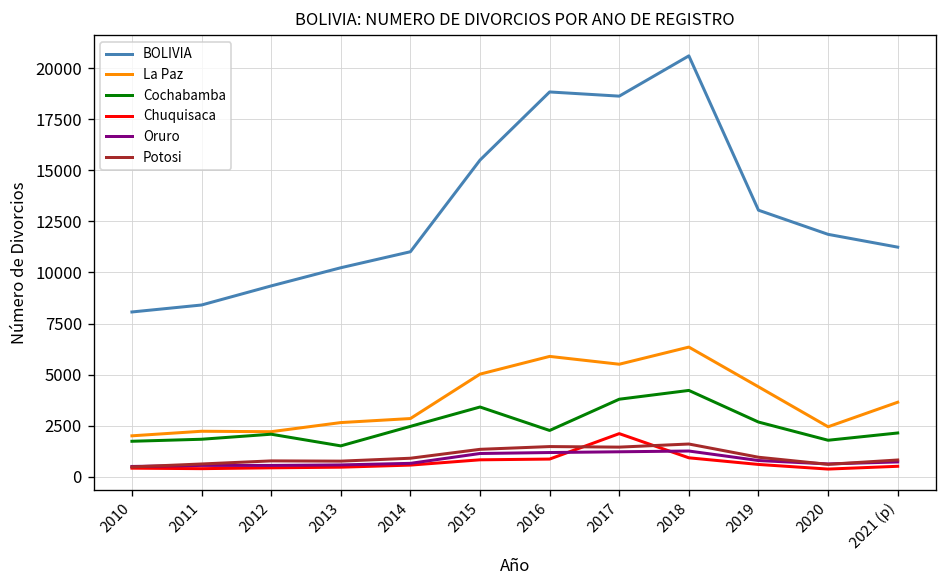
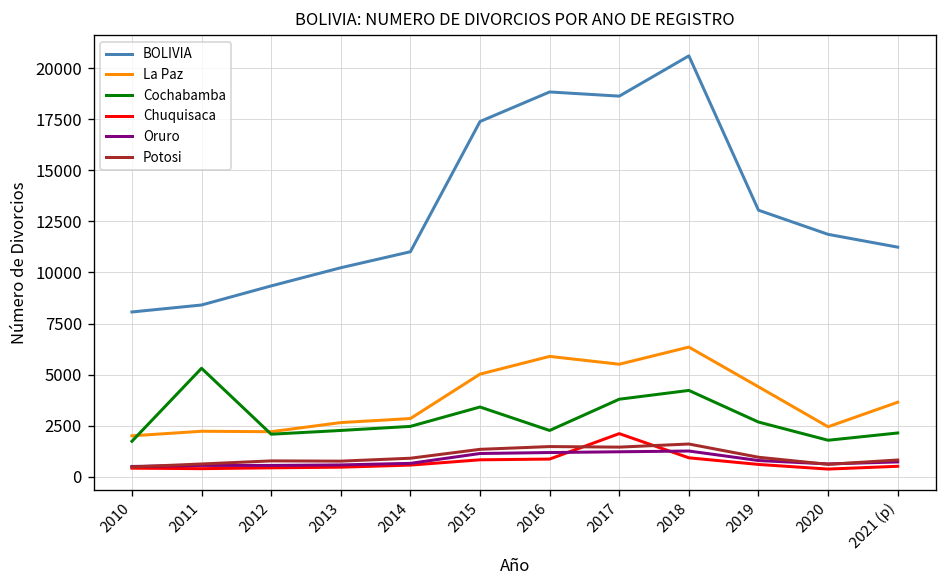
  {
    "BOLIVIA": {
      "2010": 8100,
      "2011": 8400,
      "2012": 9300,
      "2013": 10200,
      "2014": 11000,
-     "2015": 15500,
+     "2015": 17400,
      "2016": 18800,
      "2017": 18600,
      "2018": 20600,
      "2019": 13000,
      "2020": 11900,
      "2021 (p)": 11200
    },
    "La Paz": {
      "2010": 2000,
      "2011": 2200,
      "2013": 2700,
      "2014": 2900,
      "2015": 5000,
      "2016": 5900,
      "2017": 5500,
      "2018": 6300,
      "2019": 4400,
      "2020": 2400,
      "2021 (p)": 3700
    },
    "Cochabamba": {
      "2010": 1700,
-     "2011": 1800,
-     "2013": 1500,
+     "2011": 5300,
+     "2013": 2300,
      "2014": 2500,
      "2015": 3400,
      "2016": 2300,
      "2017": 3800,
      "2018": 4200,
      "2019": 2700,
      "2020": 1800,
      "2021 (p)": 2100
    },
    "Chuquisaca": {
      "2011": 400,
      "2015": 800,
      "2016": 900,
      "2017": 2100,
      "2018": 900,
      "2019": 600,
      "2020": 400,
      "2021 (p)": 500
    },
    "Oruro": {
      "2015": 1100,
      "2016": 1200,
      "2017": 1200,
      "2018": 1300,
      "2019": 800
    },
    "Potosi": {
      "2012": 800,
      "2013": 800,
      "2014": 900,
      "2015": 1300,
      "2016": 1500,
      "2017": 1500,
      "2018": 1600,
      "2019": 1000
    }
  }
